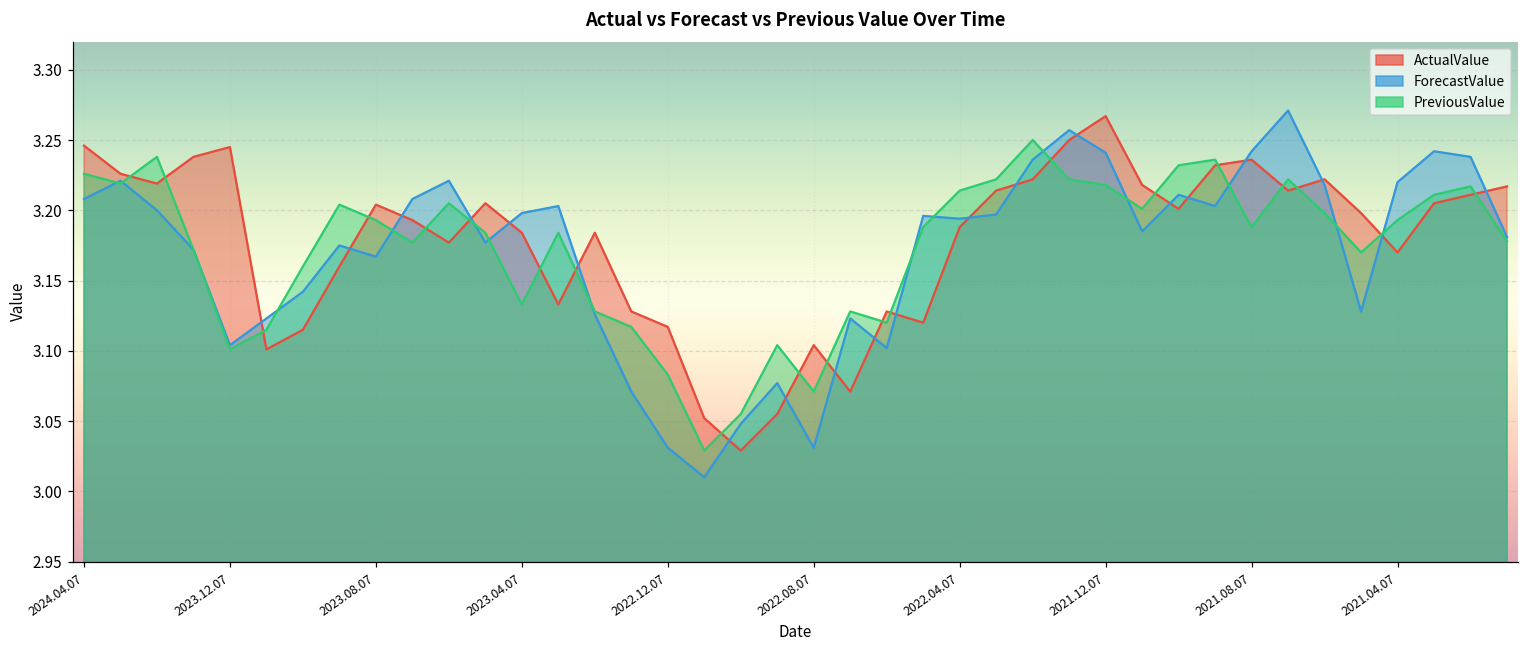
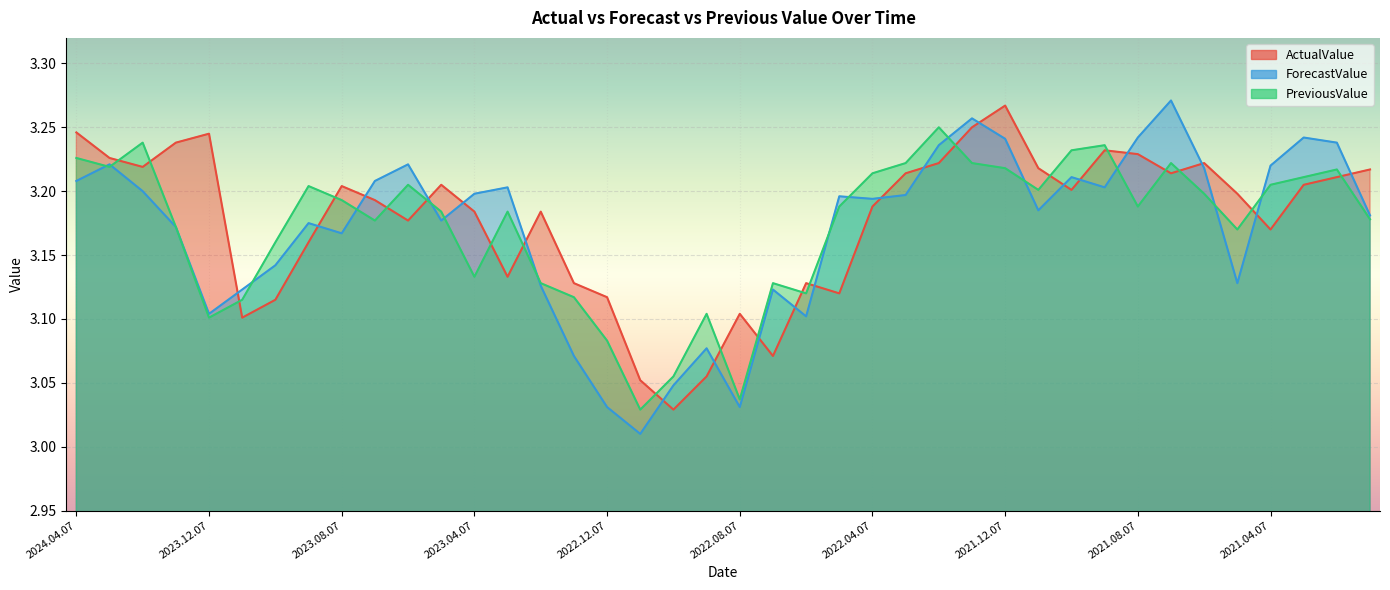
  {
    "ActualValue": {
      "2024.04.07": 3.246,
      "2023.12.07": 3.245,
      "2023.08.07": 3.204,
      "2023.04.07": 3.184,
      "2022.12.07": 3.117,
      "2022.08.07": 3.104,
      "2022.04.07": 3.188,
      "2021.12.07": 3.267,
-     "2021.08.07": 3.236,
+     "2021.08.07": 3.229,
      "2021.04.07": 3.170
    },
    "ForecastValue": {
      "2024.04.07": 3.208,
      "2023.12.07": 3.104,
      "2023.08.07": 3.167,
      "2023.04.07": 3.198,
      "2022.12.07": 3.031,
      "2022.08.07": 3.031,
      "2022.04.07": 3.194,
      "2021.12.07": 3.241,
      "2021.08.07": 3.242,
      "2021.04.07": 3.220
    },
    "PreviousValue": {
      "2024.04.07": 3.226,
      "2023.12.07": 3.101,
      "2023.08.07": 3.193,
      "2023.04.07": 3.133,
      "2022.12.07": 3.083,
-     "2022.08.07": 3.071,
+     "2022.08.07": 3.037,
      "2022.04.07": 3.214,
      "2021.12.07": 3.218,
      "2021.08.07": 3.188,
-     "2021.04.07": 3.193
+     "2021.04.07": 3.205
    }
  }
